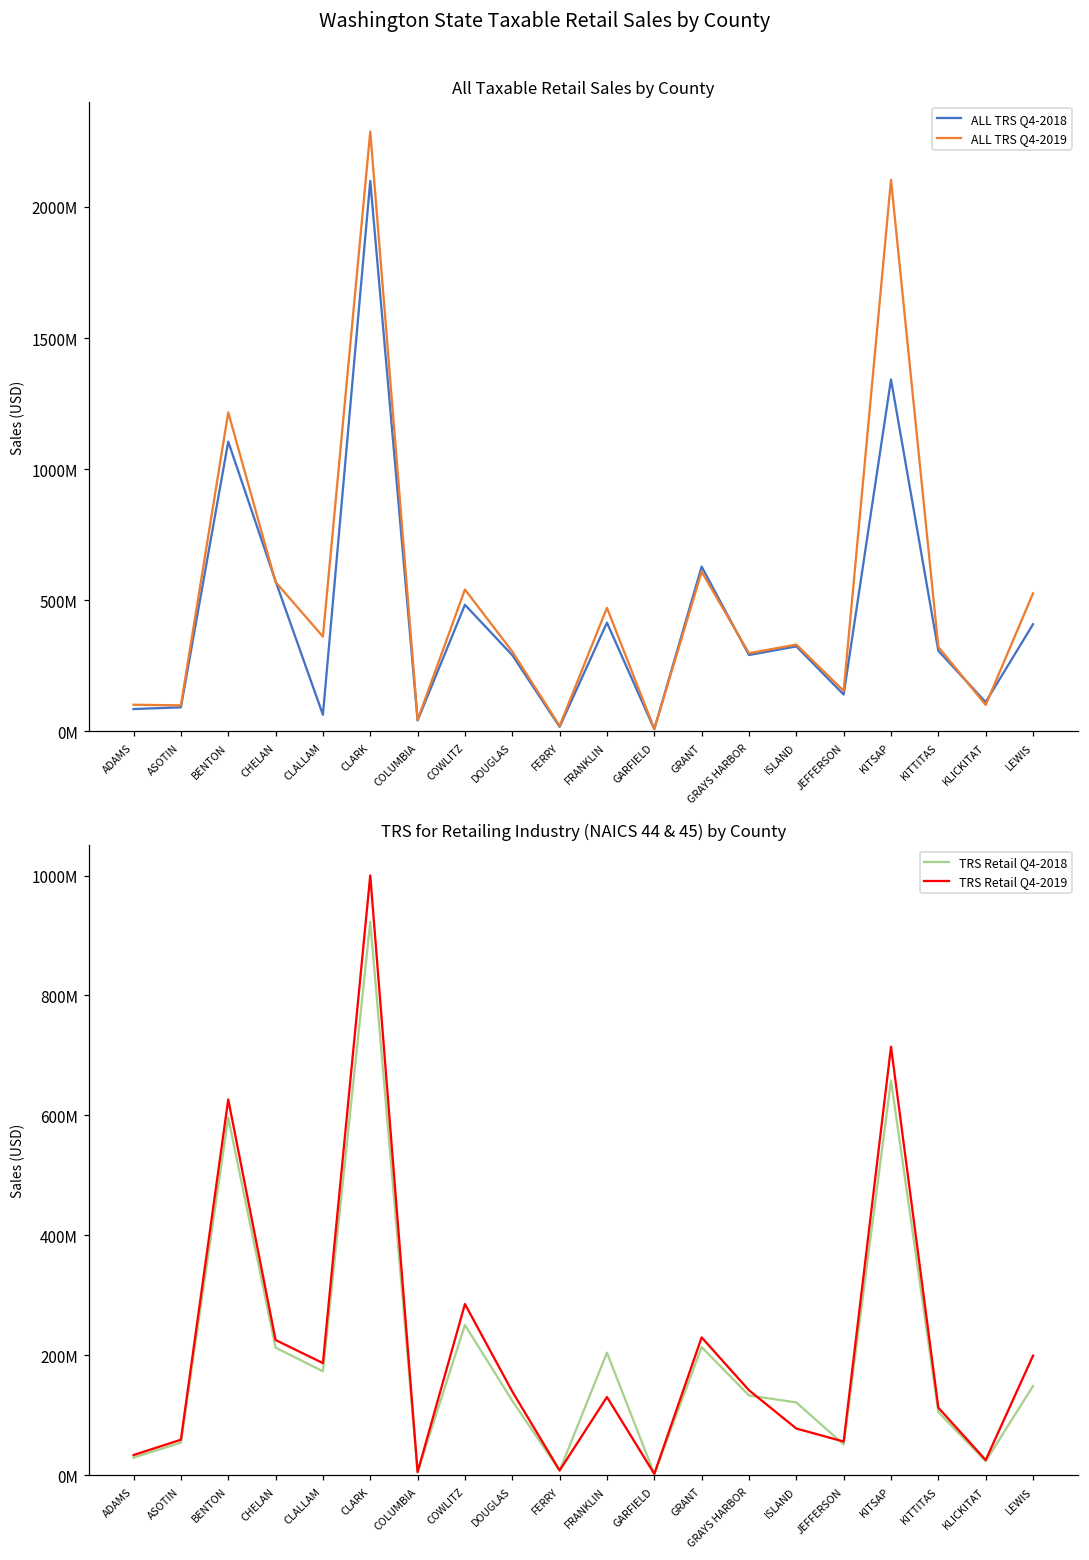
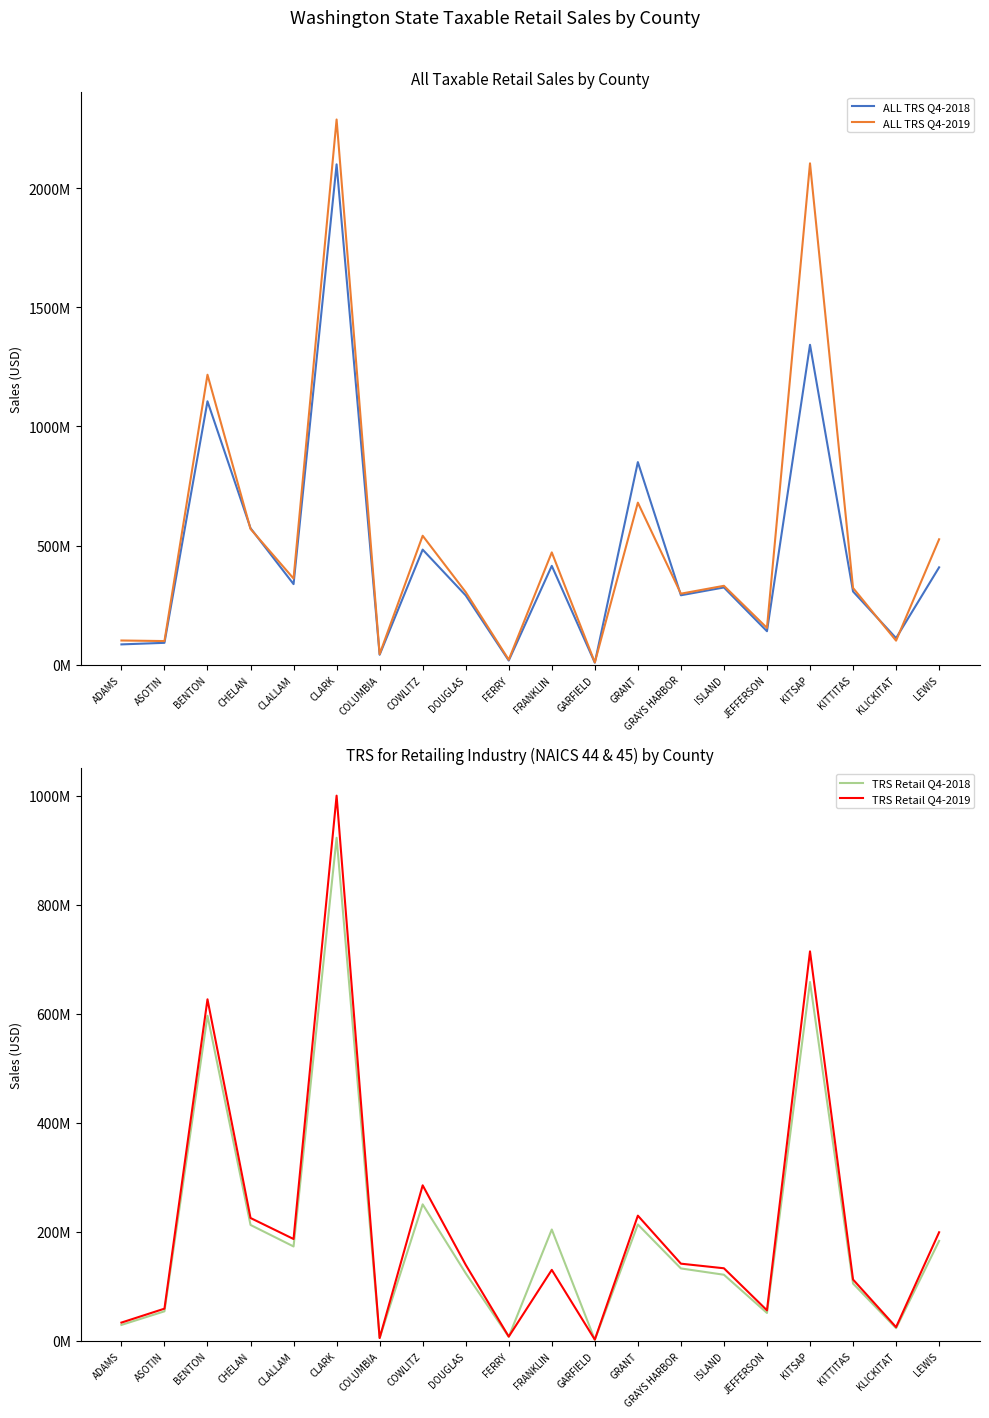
  {
    "All Taxable Retail Sales by County": {
      "ALL TRS Q4-2018": {
        "ADAMS": 90000000,
        "BENTON": 1110000000,
-       "CLALLAM": 60000000,
+       "CLALLAM": 340000000,
        "CLARK": 2100000000,
        "COWLITZ": 480000000,
        "DOUGLAS": 290000000,
        "FRANKLIN": 410000000,
-       "GRANT": 630000000,
+       "GRANT": 850000000,
        "JEFFERSON": 140000000,
        "KITSAP": 1340000000,
        "KITTITAS": 310000000,
        "LEWIS": 410000000
      },
      "ALL TRS Q4-2019": {
        "ADAMS": 100000000,
        "BENTON": 1220000000,
        "CLALLAM": 360000000,
        "CLARK": 2290000000,
        "COWLITZ": 540000000,
        "DOUGLAS": 300000000,
        "FRANKLIN": 470000000,
-       "GRANT": 610000000,
+       "GRANT": 680000000,
        "JEFFERSON": 150000000,
        "KITSAP": 2100000000,
        "KITTITAS": 320000000,
        "LEWIS": 530000000
      }
    },
    "TRS for Retailing Industry (NAICS 44 & 45) by County": {
      "TRS Retail Q4-2018": {
        "ASOTIN": 50000000,
        "BENTON": 600000000,
        "CHELAN": 210000000,
        "CLALLAM": 170000000,
        "CLARK": 920000000,
        "COWLITZ": 250000000,
        "DOUGLAS": 120000000,
        "FRANKLIN": 200000000,
        "GRANT": 210000000,
        "GRAYS HARBOR": 130000000,
        "ISLAND": 120000000,
        "JEFFERSON": 50000000,
        "KITSAP": 660000000,
        "KITTITAS": 110000000,
-       "LEWIS": 150000000
+       "LEWIS": 180000000
      },
      "TRS Retail Q4-2019": {
        "ASOTIN": 60000000,
        "BENTON": 630000000,
        "CHELAN": 230000000,
        "CLALLAM": 190000000,
        "CLARK": 1000000000,
        "COWLITZ": 290000000,
        "DOUGLAS": 140000000,
        "FRANKLIN": 130000000,
        "GRANT": 230000000,
        "GRAYS HARBOR": 140000000,
-       "ISLAND": 80000000,
+       "ISLAND": 130000000,
        "JEFFERSON": 60000000,
        "KITSAP": 710000000,
        "KITTITAS": 110000000,
        "LEWIS": 200000000
      }
    }
  }
